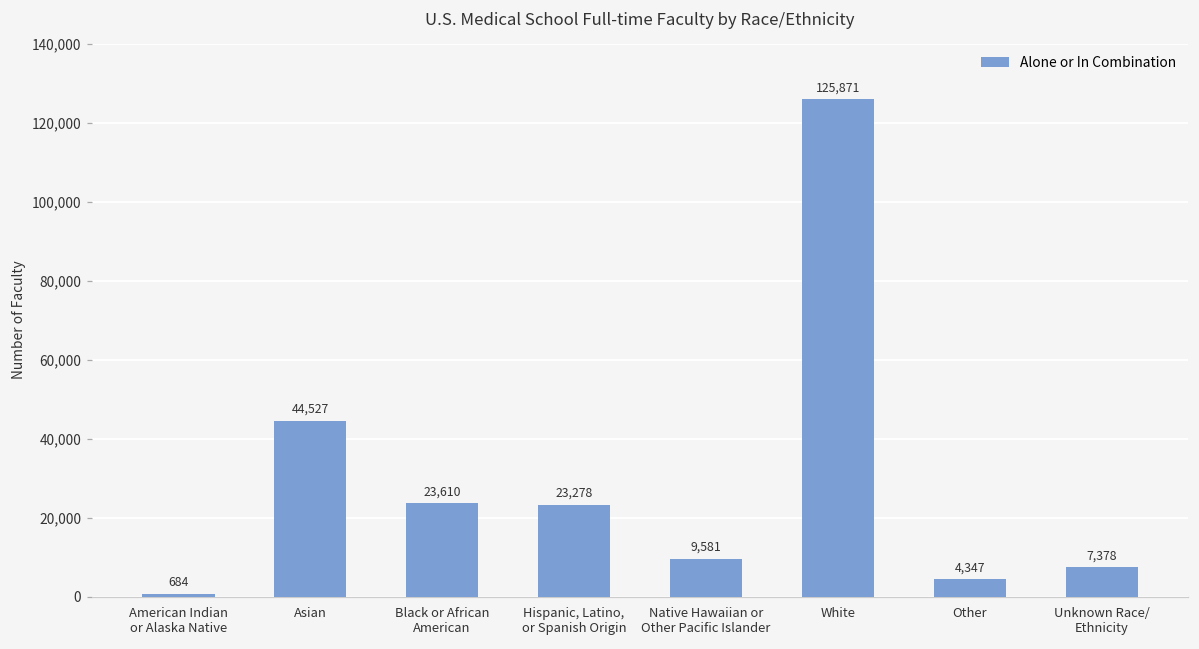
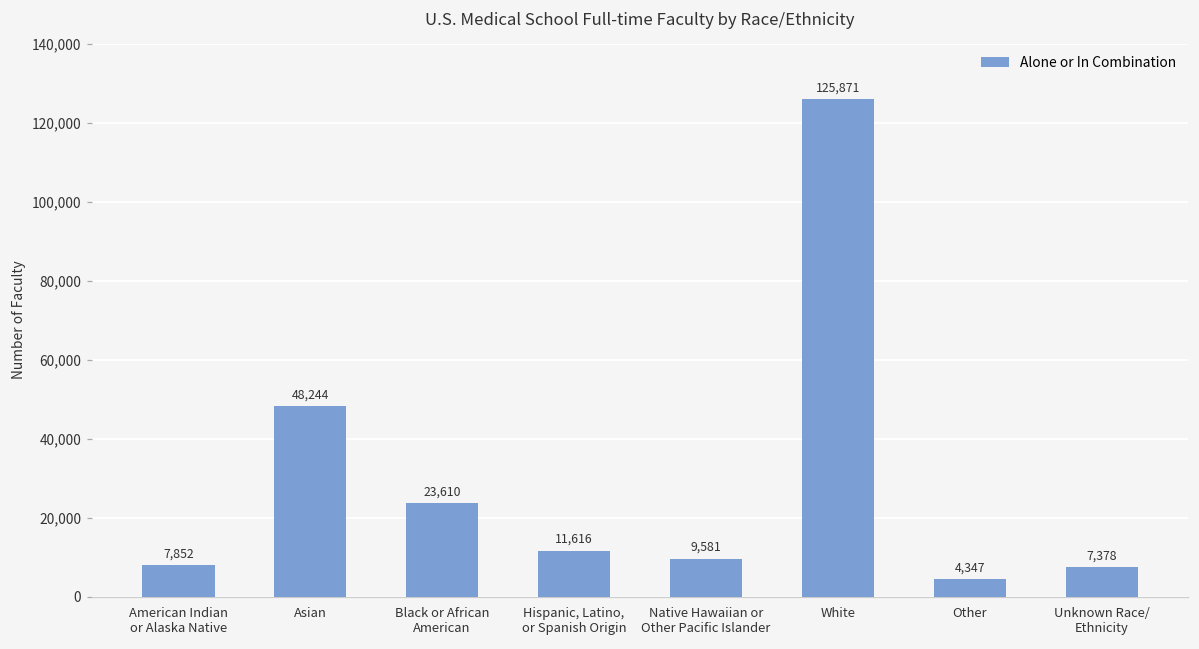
  {
-   "American Indian or Alaska Native": "684",
-   "Asian": "44,527",
+   "American Indian or Alaska Native": "7,852",
+   "Asian": "48,244",
    "Black or African American": "23,610",
-   "Hispanic, Latino, or Spanish Origin": "23,278",
+   "Hispanic, Latino, or Spanish Origin": "11,616",
    "Native Hawaiian or Other Pacific Islander": "9,581",
    "White": "125,871",
    "Other": "4,347",
    "Unknown Race/ Ethnicity": "7,378"
  }
